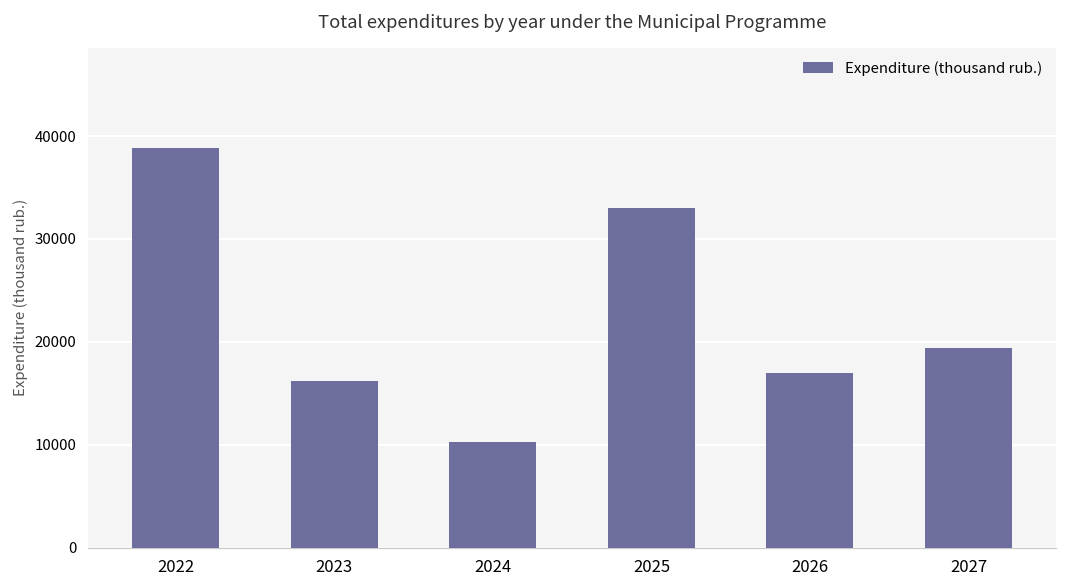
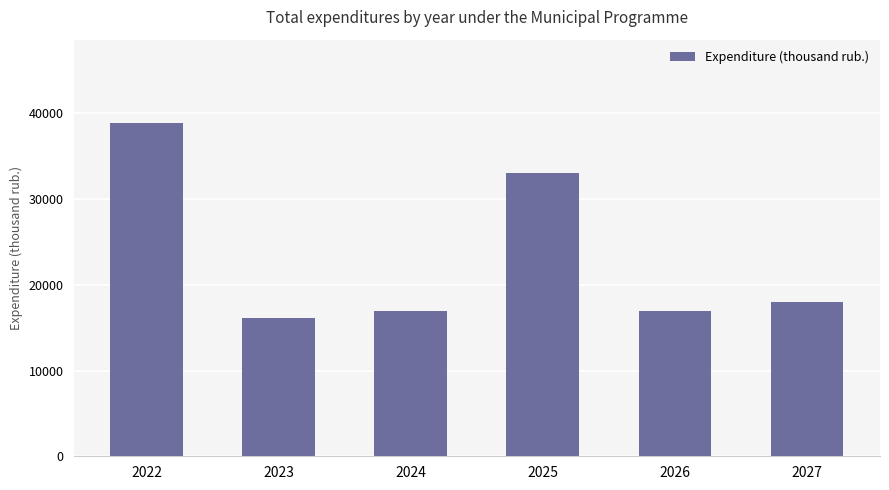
  {
    "2022": 39000,
    "2023": 16000,
-   "2024": 10000,
+   "2024": 17000,
    "2025": 33000,
    "2026": 17000,
-   "2027": 19000
+   "2027": 18000
  }
